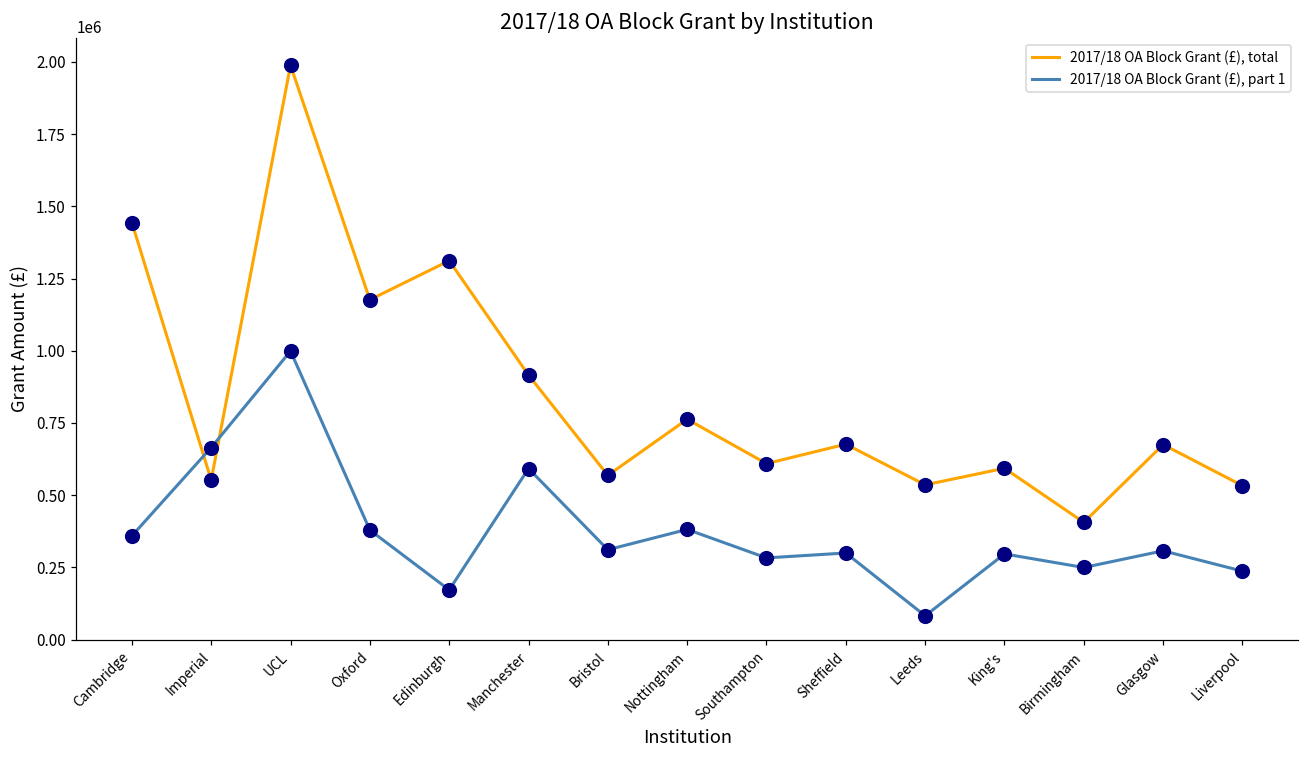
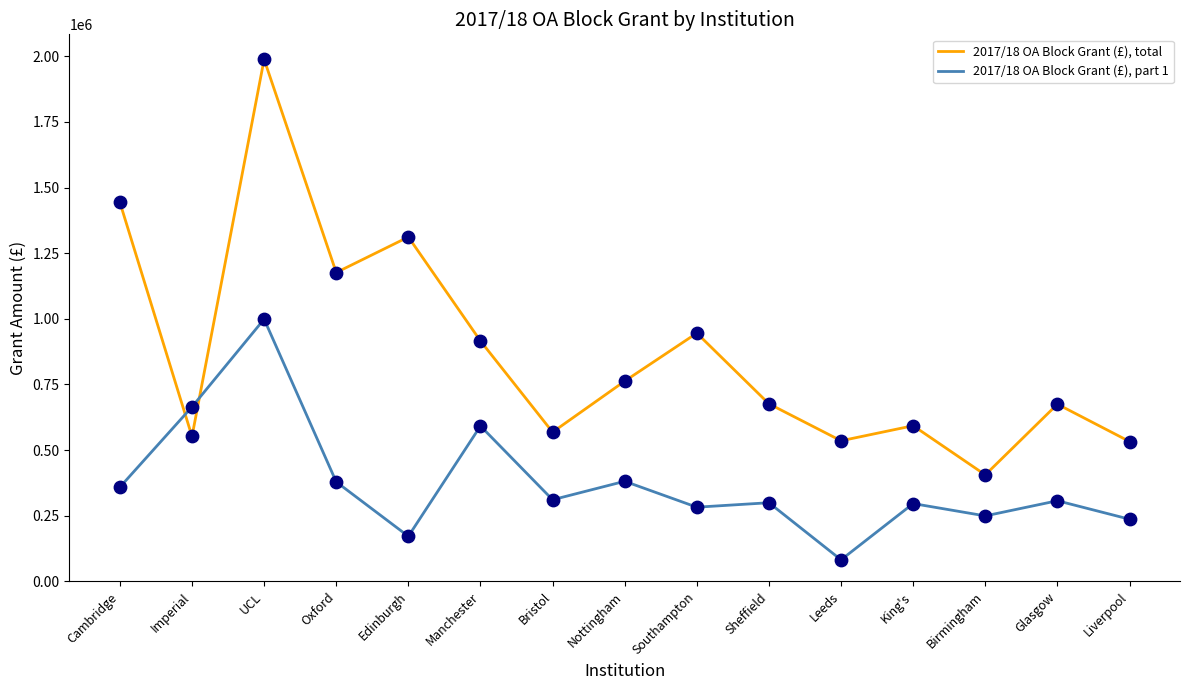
  {
    "2017/18 OA Block Grant (£), total": {
      "Cambridge": 1440000,
      "Imperial": 550000,
      "UCL": 1990000,
      "Oxford": 1180000,
      "Edinburgh": 1310000,
      "Manchester": 920000,
      "Bristol": 570000,
      "Nottingham": 760000,
-     "Southampton": 610000,
+     "Southampton": 950000,
      "Sheffield": 680000,
      "Leeds": 540000,
      "King's": 590000,
      "Birmingham": 410000,
      "Glasgow": 680000,
      "Liverpool": 530000
    },
    "2017/18 OA Block Grant (£), part 1": {
      "Cambridge": 360000,
      "Imperial": 660000,
      "UCL": 1000000,
      "Oxford": 380000,
      "Edinburgh": 170000,
      "Manchester": 590000,
      "Bristol": 310000,
      "Nottingham": 380000,
      "Southampton": 280000,
      "Sheffield": 300000,
      "Leeds": 80000,
      "King's": 300000,
      "Birmingham": 250000,
      "Glasgow": 310000,
      "Liverpool": 240000
    }
  }
